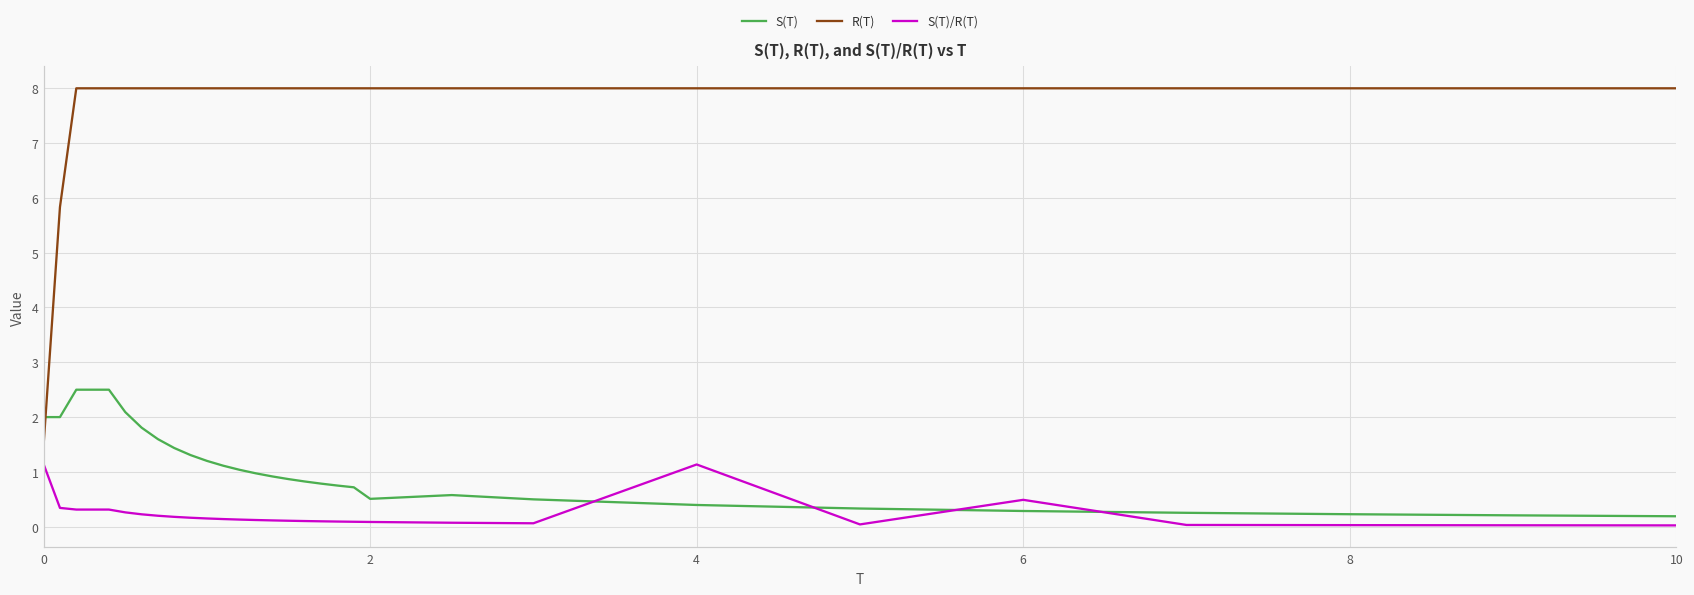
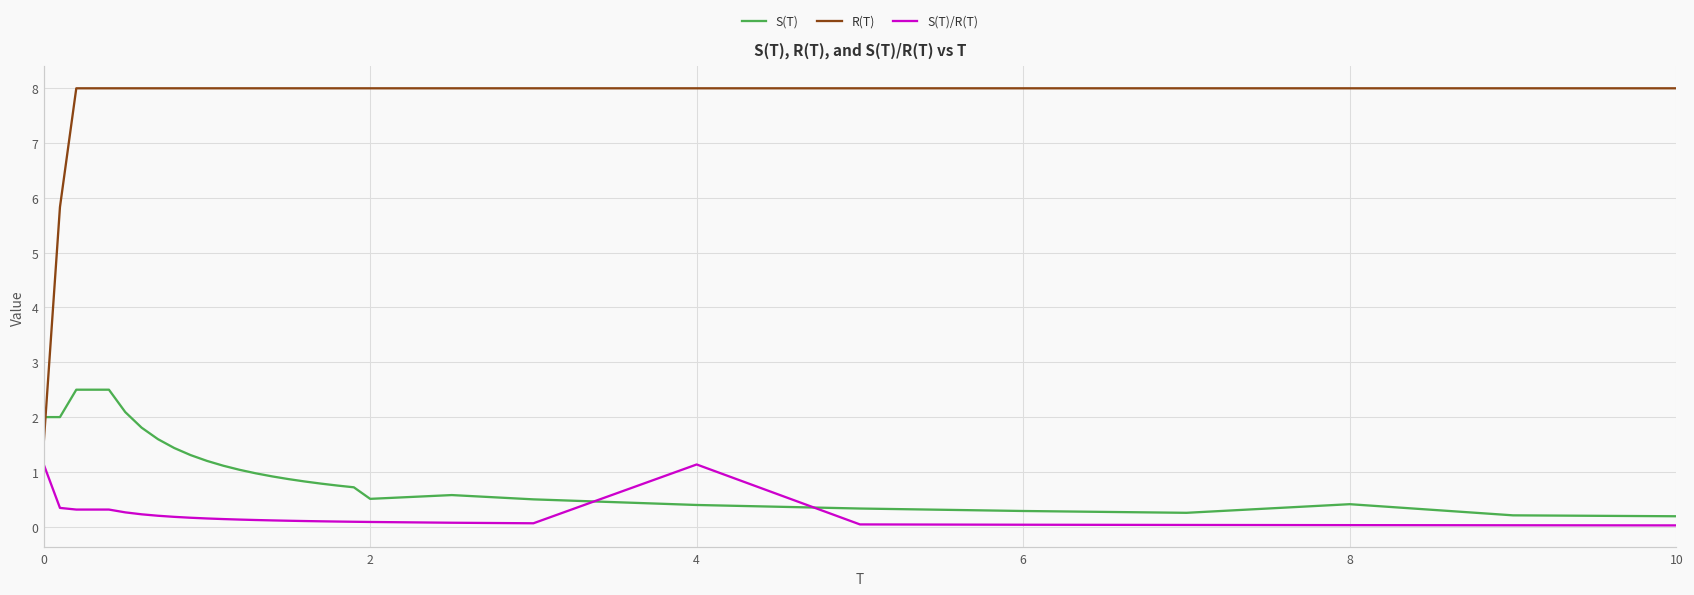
  {
    "S(T)": {
      "0": 2.0,
      "2": 0.5,
      "4": 0.4,
      "6": 0.3,
-     "8": 0.2,
+     "8": 0.4,
      "10": 0.2
    },
    "R(T)": {
      "0": 1.5,
      "2": 8.0,
      "4": 8.0,
      "6": 8.0,
      "8": 8.0,
      "10": 8.0
    },
    "S(T)/R(T)": {
      "0": 1.1,
      "2": 0.1,
      "4": 1.1,
-     "6": 0.5,
+     "6": 0.0,
      "8": 0.0,
      "10": 0.0
    }
  }
